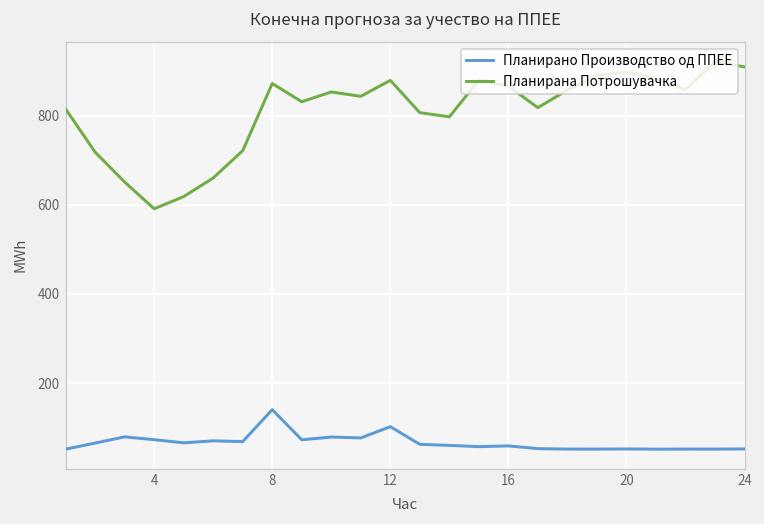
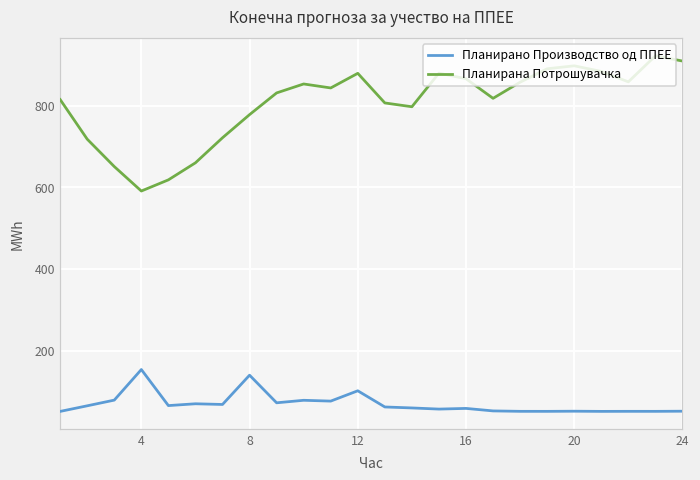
  {
    "Планирано Производство од ППЕЕ": {
-     "4": 70,
+     "4": 150,
      "8": 140,
      "12": 100,
      "16": 60,
      "20": 50,
      "24": 50
    },
    "Планирана Потрошувачка": {
      "4": 590,
-     "8": 870,
+     "8": 780,
      "12": 880,
      "24": 910
    }
  }
